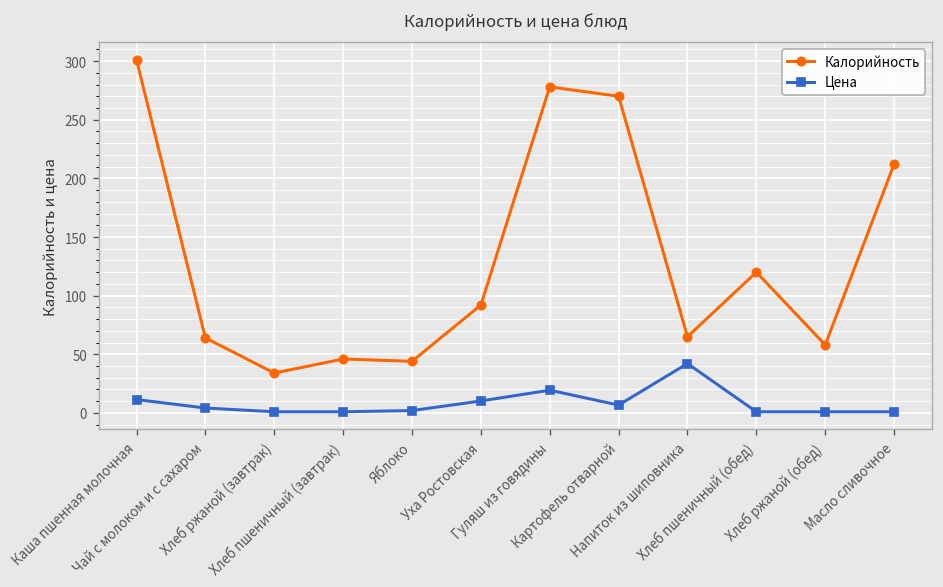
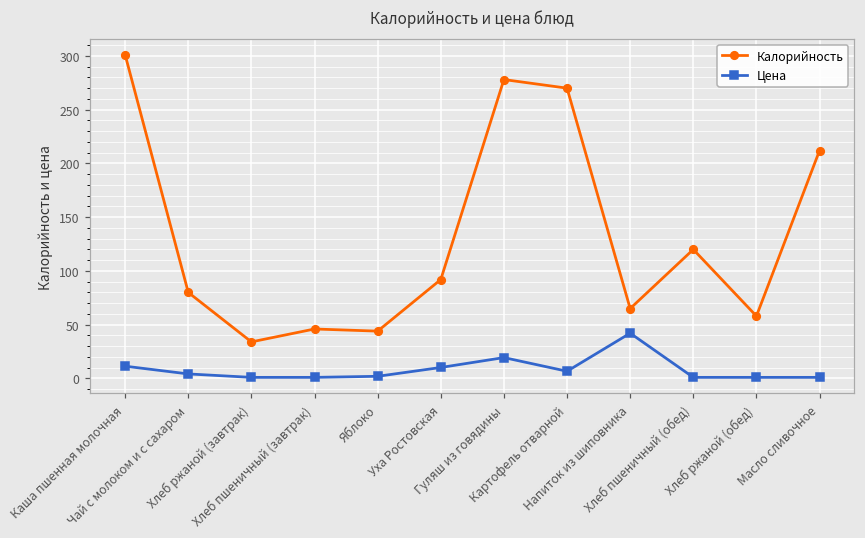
  {
    "Калорийность": {
      "Каша пшенная молочная": 300,
-     "Чай с молоком и с сахаром": 60,
+     "Чай с молоком и с сахаром": 80,
      "Хлеб ржаной (завтрак)": 30,
      "Хлеб пшеничный (завтрак)": 50,
      "Яблоко": 40,
      "Уха Ростовская": 90,
      "Гуляш из говядины": 280,
      "Картофель отварной": 270,
      "Напиток из шиповника": 70,
      "Хлеб пшеничный (обед)": 120,
      "Хлеб ржаной (обед)": 60,
      "Масло сливочное": 210
    },
    "Цена": {
      "Каша пшенная молочная": 10,
      "Чай с молоком и с сахаром": 0,
      "Хлеб ржаной (завтрак)": 0,
      "Хлеб пшеничный (завтрак)": 0,
      "Яблоко": 0,
      "Уха Ростовская": 10,
      "Гуляш из говядины": 20,
      "Картофель отварной": 10,
      "Напиток из шиповника": 40,
      "Хлеб пшеничный (обед)": 0,
      "Хлеб ржаной (обед)": 0,
      "Масло сливочное": 0
    }
  }
